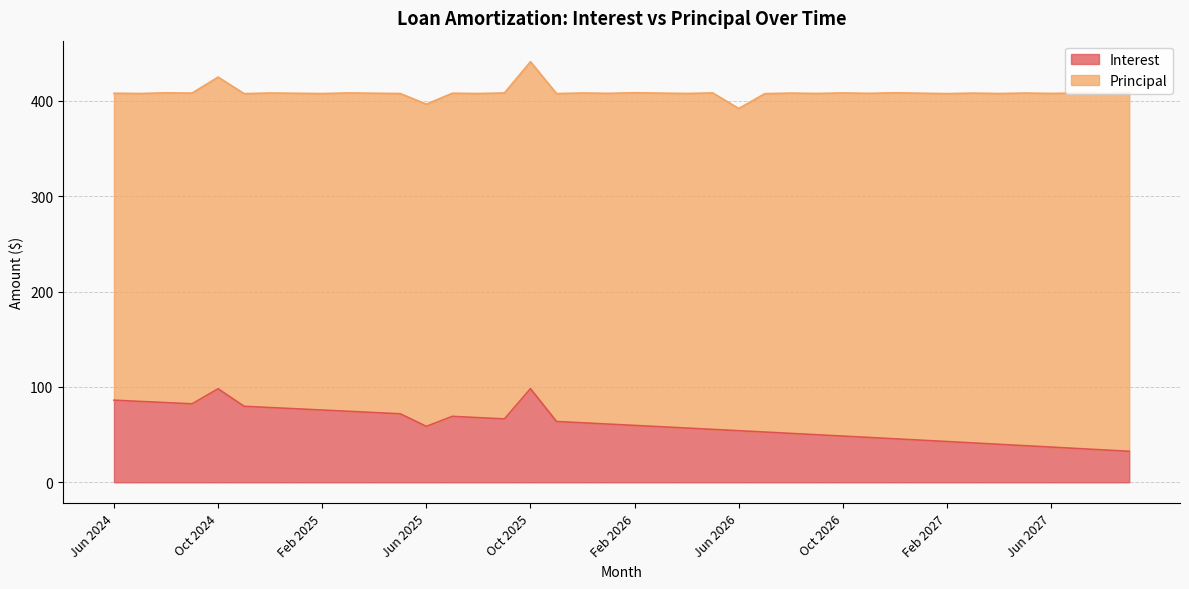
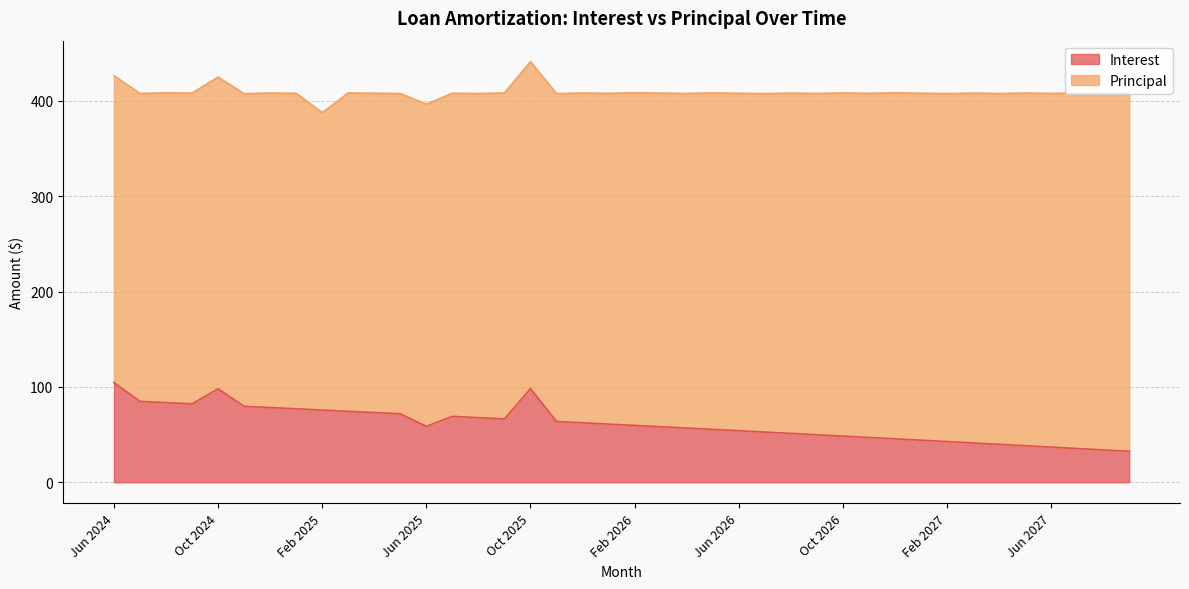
  {
    "Interest": {
-     "Jun 2024": 90,
+     "Jun 2024": 100,
      "Oct 2024": 100,
      "Feb 2025": 80,
      "Jun 2025": 60,
      "Oct 2025": 100,
      "Feb 2026": 60,
      "Jun 2026": 50,
      "Oct 2026": 50,
      "Feb 2027": 40,
      "Jun 2027": 40
    },
    "Principal": {
      "Jun 2024": 320,
      "Oct 2024": 330,
-     "Feb 2025": 330,
+     "Feb 2025": 310,
      "Jun 2025": 340,
      "Oct 2025": 340,
      "Feb 2026": 350,
-     "Jun 2026": 340,
+     "Jun 2026": 350,
      "Oct 2026": 360,
      "Feb 2027": 370,
      "Jun 2027": 370
    }
  }
